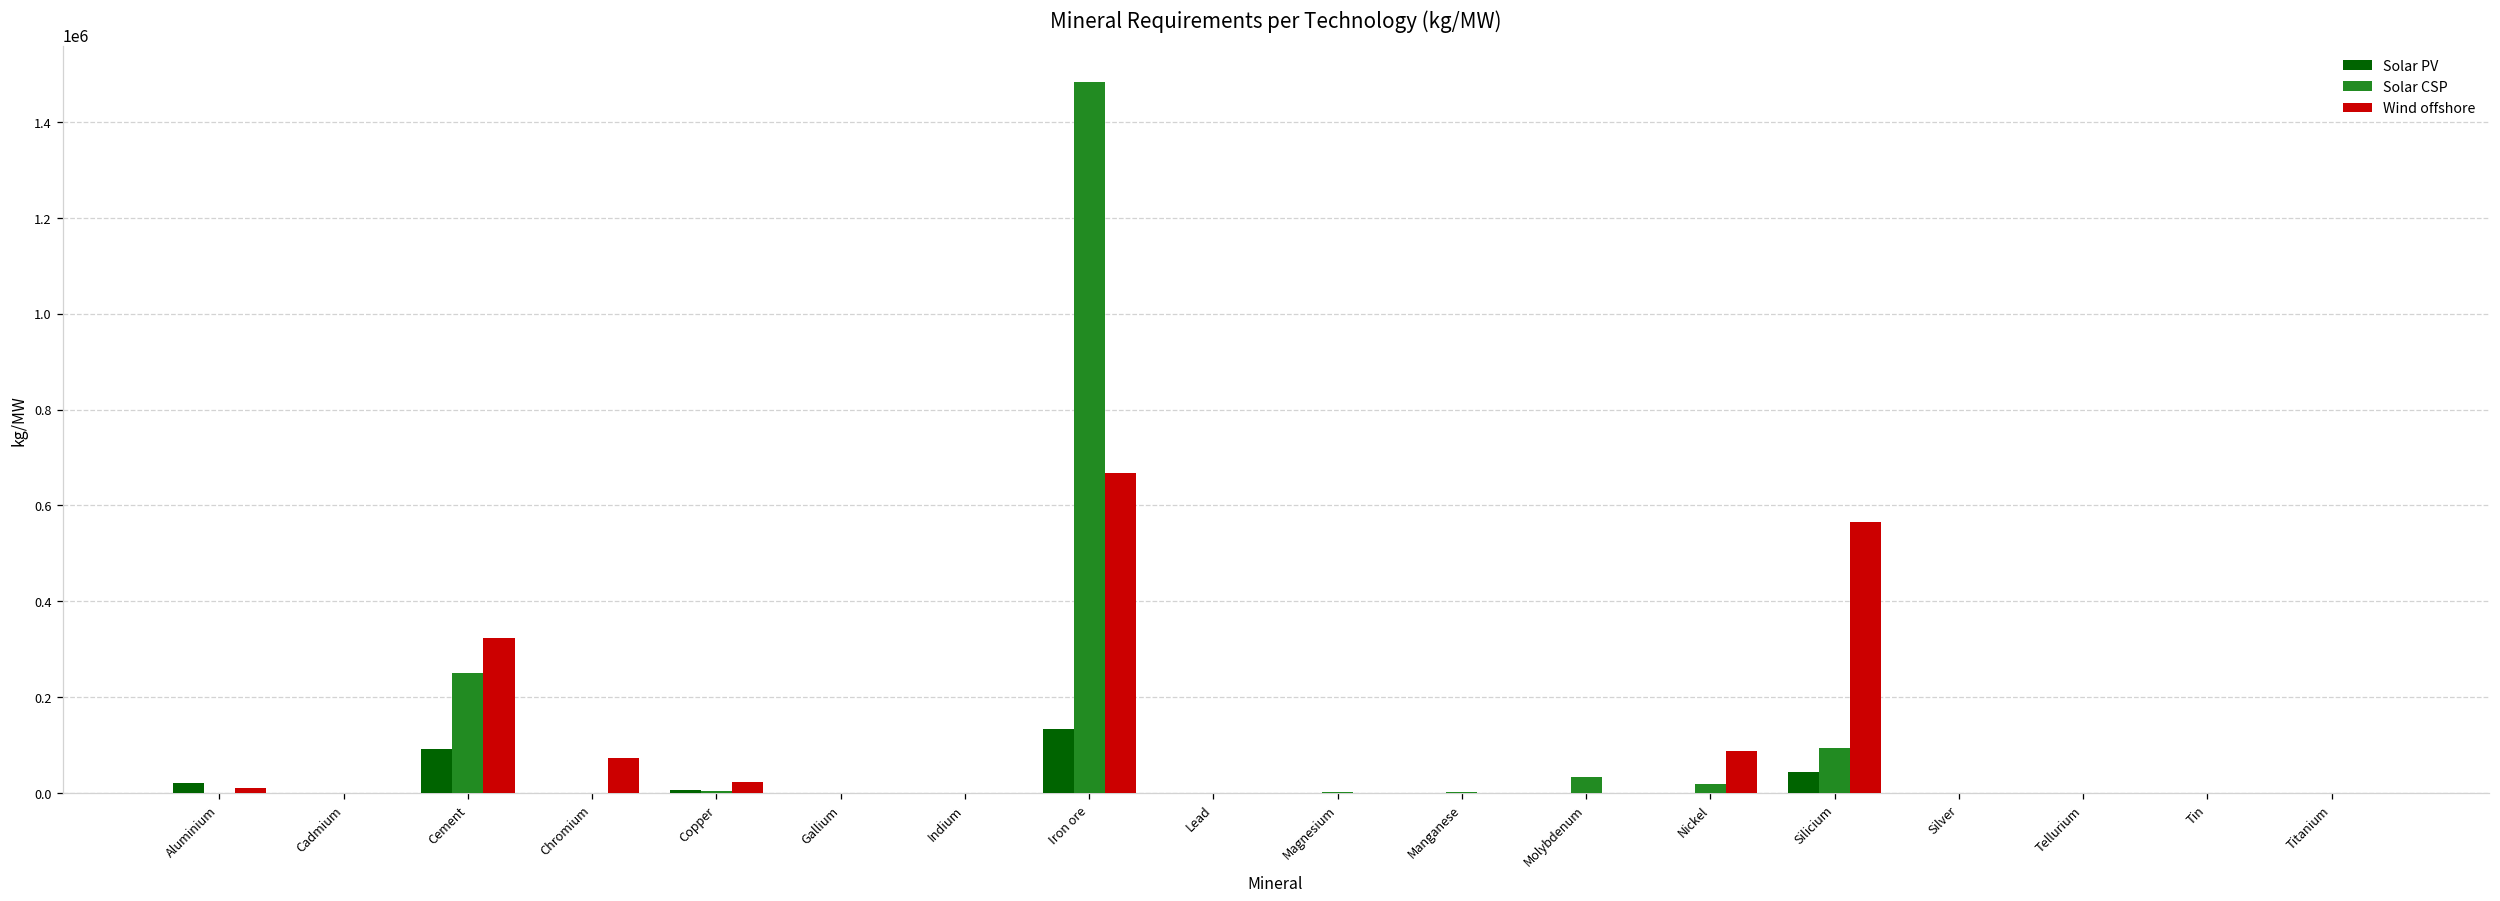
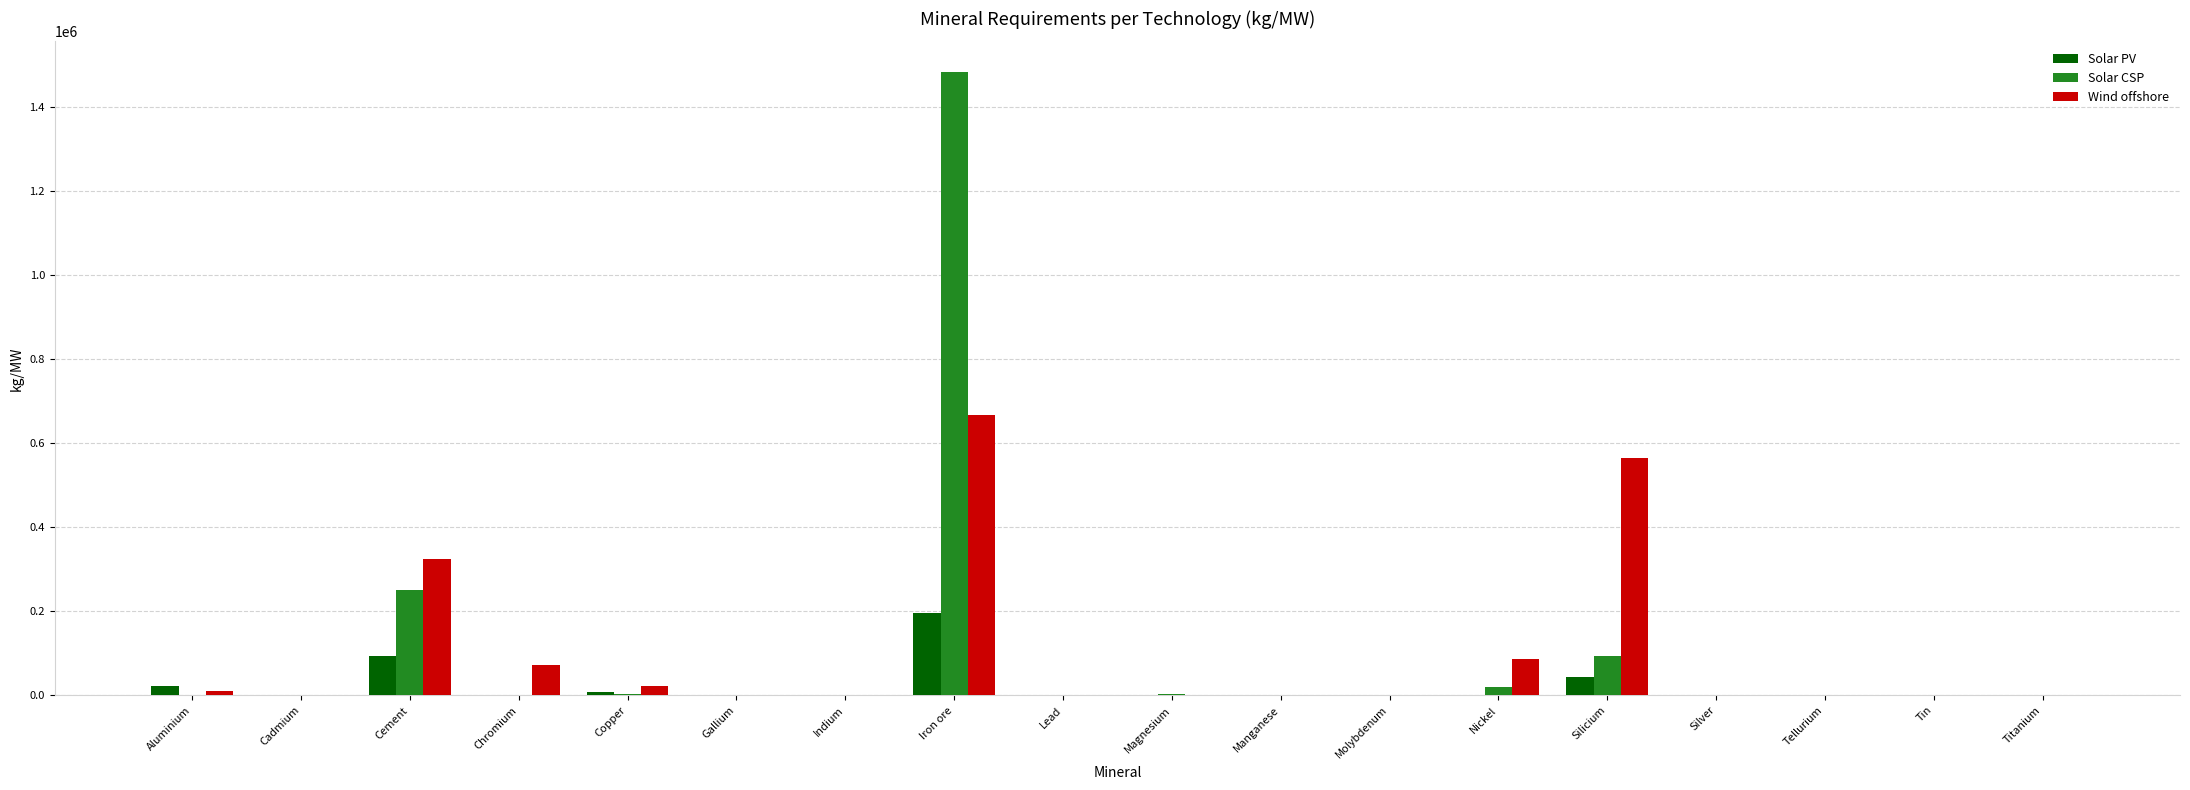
  {
    "Solar PV": {
      "Aluminium": 20000,
      "Cement": 90000,
      "Chromium": 0,
      "Copper": 10000,
-     "Iron ore": 130000,
+     "Iron ore": 200000,
      "Silicium": 40000
    },
    "Solar CSP": {
      "Cadmium": 0,
      "Cement": 250000,
      "Chromium": 0,
      "Gallium": 0,
      "Indium": 0,
      "Iron ore": 1480000,
      "Lead": 0,
-     "Molybdenum": 30000,
+     "Molybdenum": 0,
      "Nickel": 20000,
      "Silicium": 90000,
      "Tellurium": 0,
      "Tin": 0
    },
    "Wind offshore": {
      "Aluminium": 10000,
      "Cadmium": 0,
      "Cement": 320000,
      "Chromium": 70000,
      "Copper": 20000,
      "Gallium": 0,
      "Indium": 0,
      "Iron ore": 670000,
      "Lead": 0,
      "Magnesium": 0,
      "Manganese": 0,
      "Molybdenum": 0,
      "Nickel": 90000,
      "Silicium": 570000,
      "Silver": 0,
      "Tellurium": 0,
      "Tin": 0,
      "Titanium": 0
    }
  }
